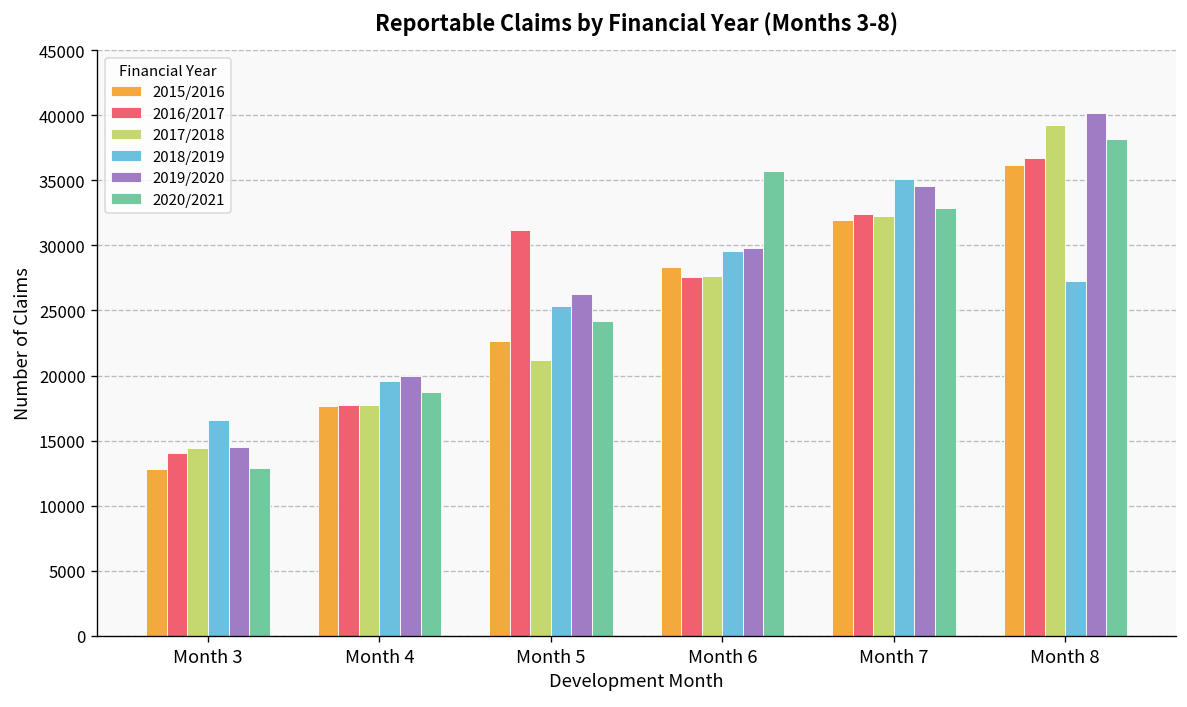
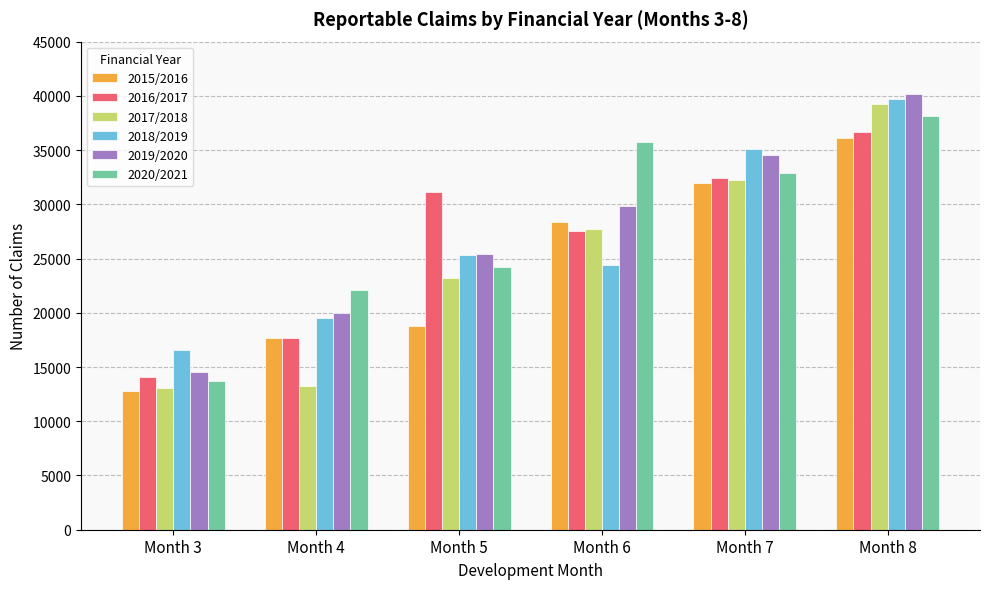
  {
    "2015/2016": {
      "Month 3": 12800,
      "Month 4": 17700,
-     "Month 5": 22700,
+     "Month 5": 18800,
      "Month 6": 28300,
      "Month 7": 32000,
      "Month 8": 36100
    },
    "2016/2017": {
      "Month 3": 14100,
      "Month 4": 17700,
      "Month 5": 31100,
      "Month 6": 27600,
      "Month 7": 32400,
      "Month 8": 36700
    },
    "2017/2018": {
-     "Month 3": 14400,
-     "Month 4": 17700,
-     "Month 5": 21200,
+     "Month 3": 13000,
+     "Month 4": 13200,
+     "Month 5": 23200,
      "Month 6": 27700,
      "Month 7": 32200,
      "Month 8": 39300
    },
    "2018/2019": {
      "Month 3": 16600,
      "Month 4": 19600,
      "Month 5": 25300,
-     "Month 6": 29600,
+     "Month 6": 24400,
      "Month 7": 35100,
-     "Month 8": 27300
+     "Month 8": 39700
    },
    "2019/2020": {
      "Month 3": 14500,
      "Month 4": 20000,
-     "Month 5": 26300,
+     "Month 5": 25400,
      "Month 6": 29800,
      "Month 7": 34500,
      "Month 8": 40200
    },
    "2020/2021": {
-     "Month 3": 12900,
-     "Month 4": 18700,
+     "Month 3": 13700,
+     "Month 4": 22100,
      "Month 5": 24200,
      "Month 6": 35700,
      "Month 7": 32900,
      "Month 8": 38100
    }
  }
